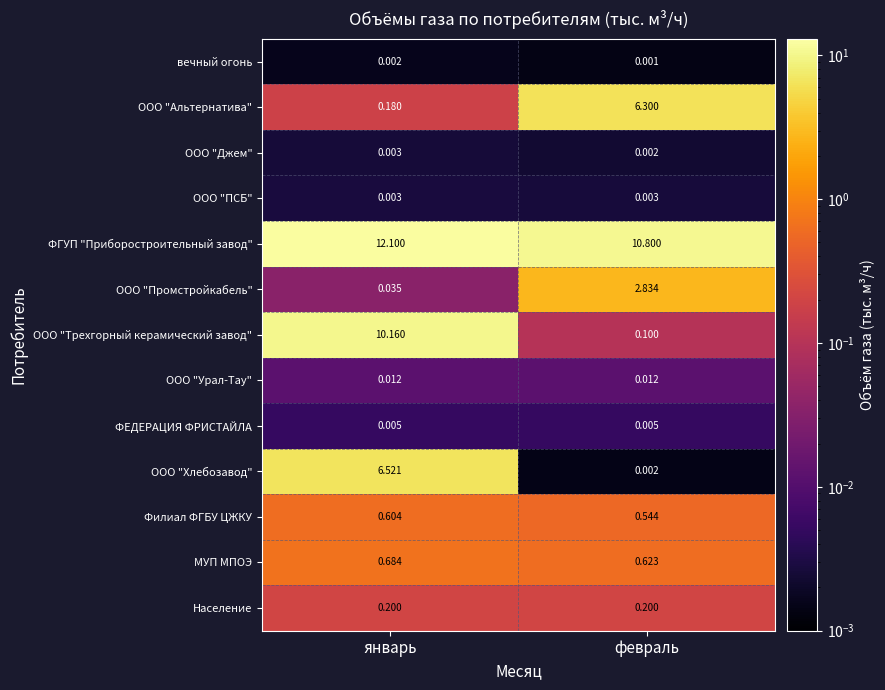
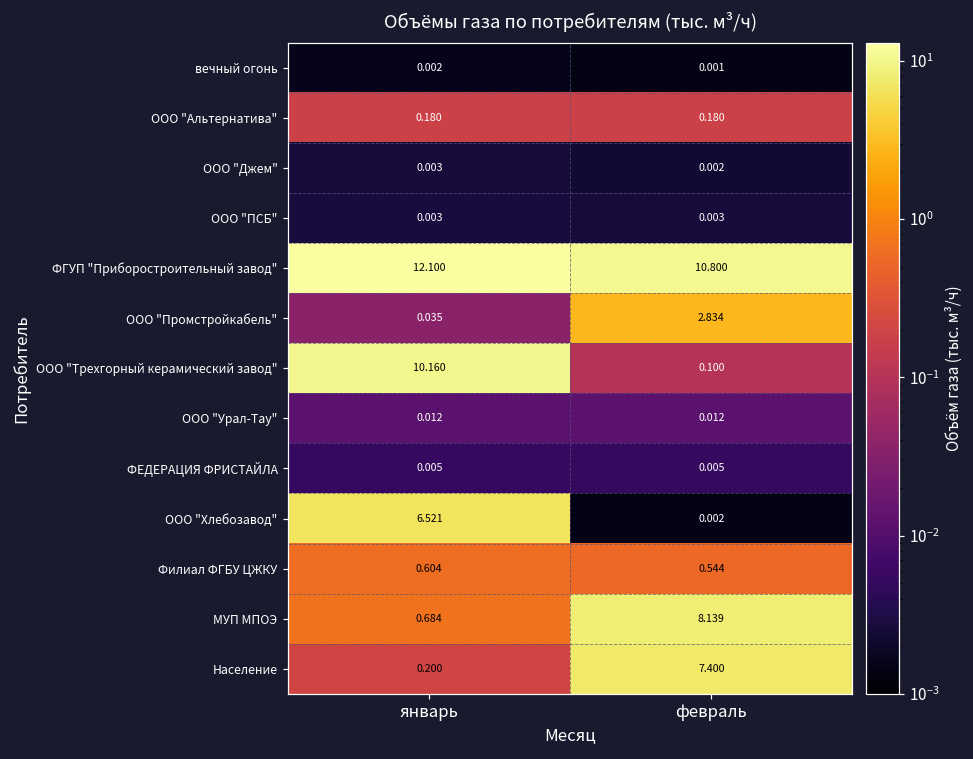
  {
    "вечный огонь": {
      "январь": 0.002,
      "февраль": 0.001
    },
    "ООО \"Альтернатива\"": {
      "январь": 0.180,
-     "февраль": 6.300
+     "февраль": 0.180
    },
    "ООО \"Джем\"": {
      "январь": 0.003,
      "февраль": 0.002
    },
    "ООО \"ПСБ\"": {
      "январь": 0.003,
      "февраль": 0.003
    },
    "ФГУП \"Приборостроительный завод\"": {
      "январь": 12.100,
      "февраль": 10.800
    },
    "ООО \"Промстройкабель\"": {
      "январь": 0.035,
      "февраль": 2.834
    },
    "ООО \"Трехгорный керамический завод\"": {
      "январь": 10.160,
      "февраль": 0.100
    },
    "ООО \"Урал-Тау\"": {
      "январь": 0.012,
      "февраль": 0.012
    },
    "ФЕДЕРАЦИЯ ФРИСТАЙЛА": {
      "январь": 0.005,
      "февраль": 0.005
    },
    "ООО \"Хлебозавод\"": {
      "январь": 6.521,
      "февраль": 0.002
    },
    "Филиал ФГБУ ЦЖКУ": {
      "январь": 0.604,
      "февраль": 0.544
    },
    "МУП МПОЭ": {
      "январь": 0.684,
-     "февраль": 0.623
+     "февраль": 8.139
    },
    "Население": {
      "январь": 0.200,
-     "февраль": 0.200
+     "февраль": 7.400
    }
  }
